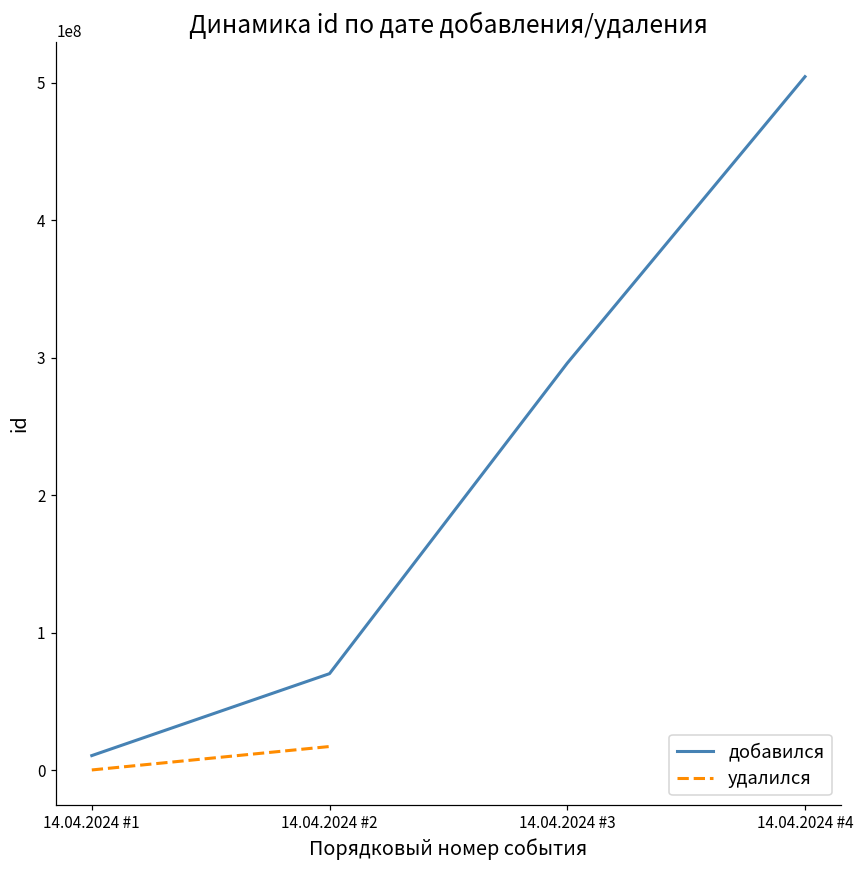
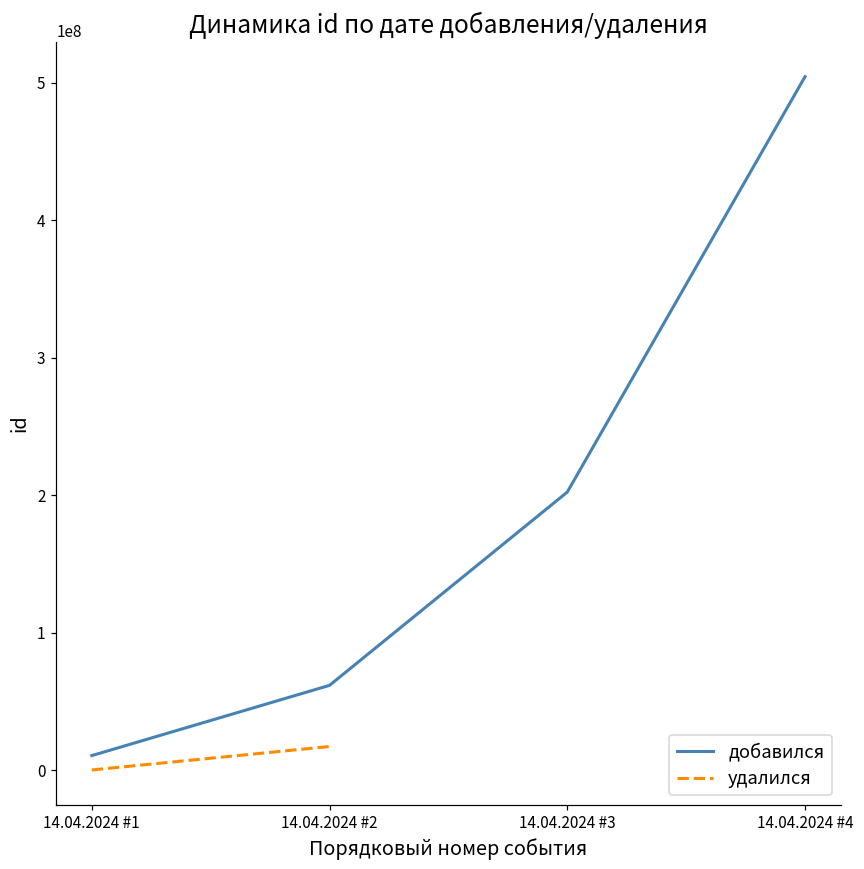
  {
    "добавился": {
      "14.04.2024 #1": 11000000,
-     "14.04.2024 #2": 70000000,
-     "14.04.2024 #3": 296000000,
+     "14.04.2024 #2": 62000000,
+     "14.04.2024 #3": 202000000,
      "14.04.2024 #4": 504000000
    },
    "удалился": {
      "14.04.2024 #1": 0,
      "14.04.2024 #2": 17000000
    }
  }
